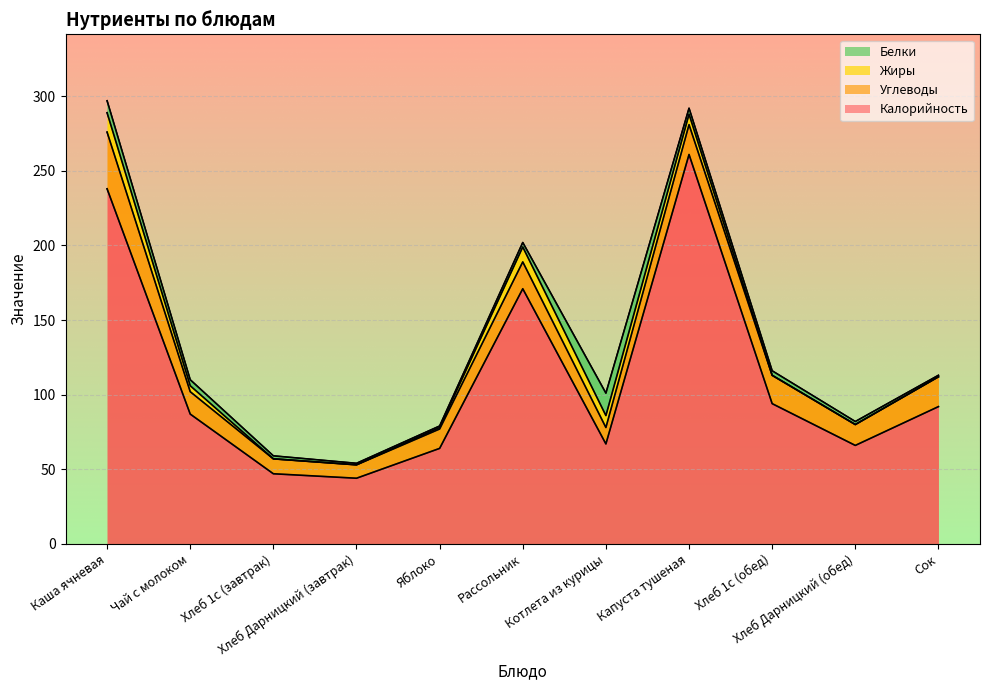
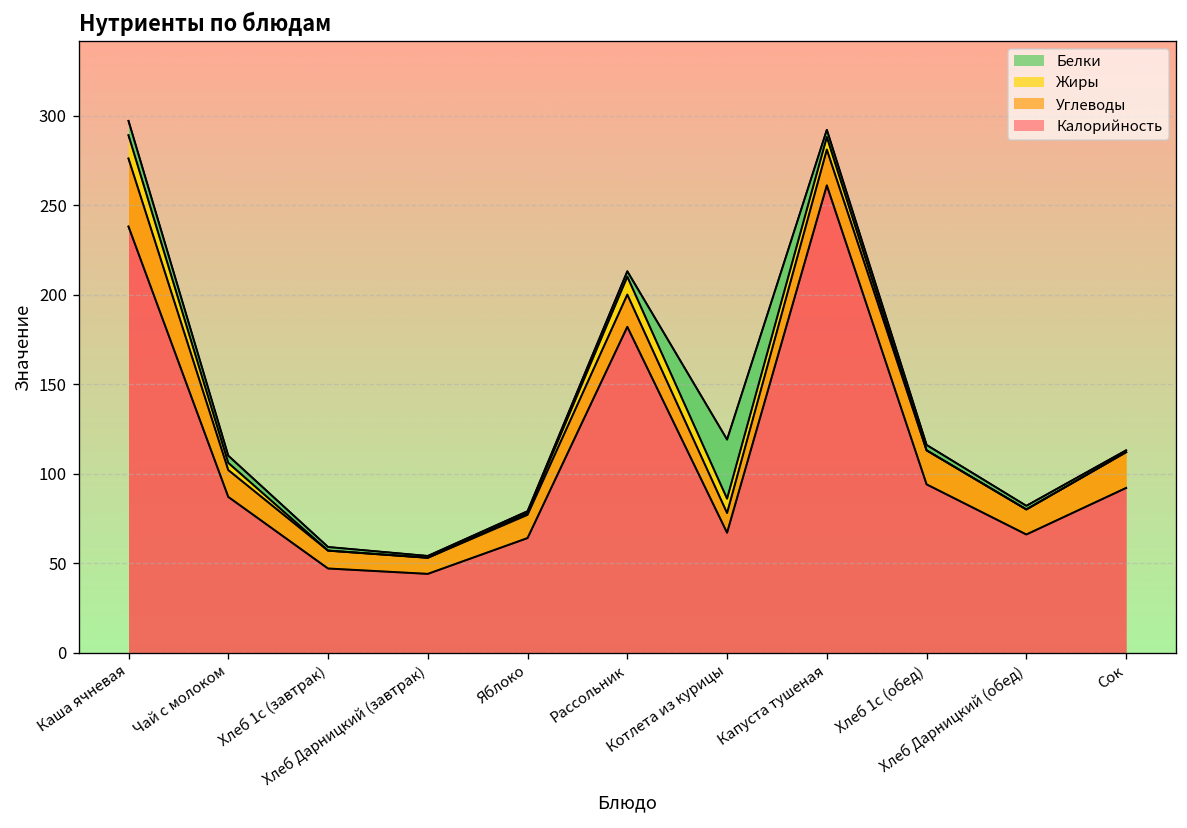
  {
    "Белки": {
      "Каша ячневая": 8,
      "Чай с молоком": 4,
      "Хлеб 1с (завтрак)": 2,
      "Рассольник": 3,
-     "Котлета из курицы": 15,
+     "Котлета из курицы": 33,
      "Капуста тушеная": 4,
      "Хлеб 1с (обед)": 3,
      "Хлеб Дарницкий (обед)": 2
    },
    "Жиры": {
      "Каша ячневая": 13,
      "Чай с молоком": 4,
      "Рассольник": 10,
      "Котлета из курицы": 8,
      "Капуста тушеная": 7
    },
    "Углеводы": {
      "Каша ячневая": 38,
      "Чай с молоком": 15,
      "Рассольник": 18,
      "Котлета из курицы": 11,
      "Капуста тушеная": 20
    },
    "Калорийность": {
      "Каша ячневая": 238,
      "Чай с молоком": 87,
      "Хлеб 1с (завтрак)": 47,
      "Хлеб Дарницкий (завтрак)": 44,
      "Яблоко": 64,
-     "Рассольник": 171,
+     "Рассольник": 182,
      "Котлета из курицы": 67,
      "Капуста тушеная": 261,
      "Хлеб 1с (обед)": 94,
      "Хлеб Дарницкий (обед)": 66,
      "Сок": 92
    }
  }
